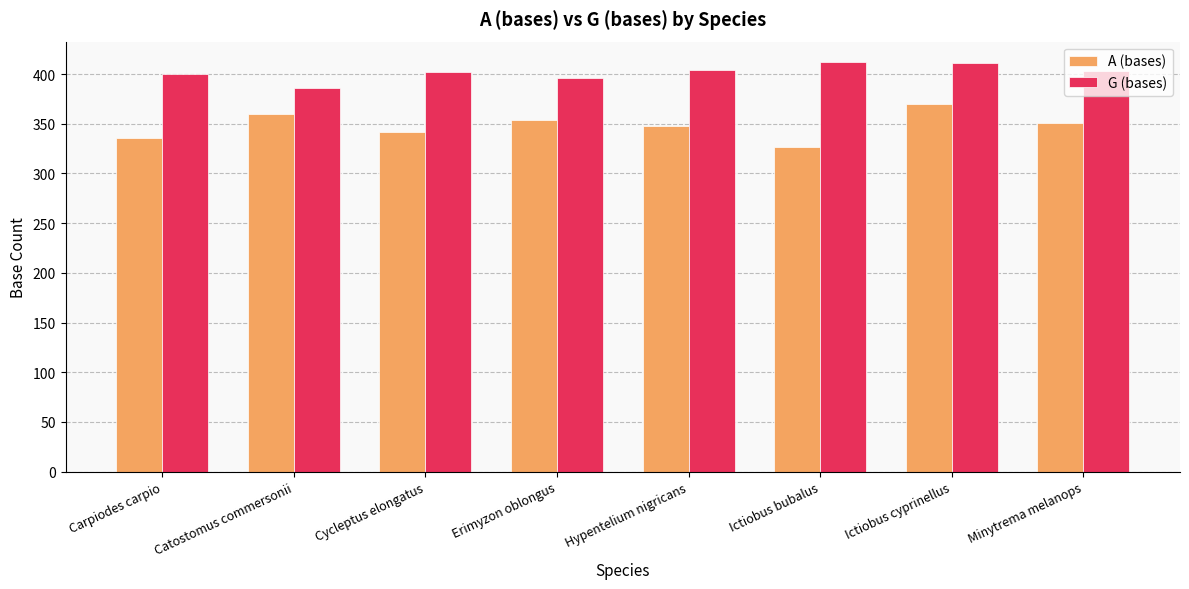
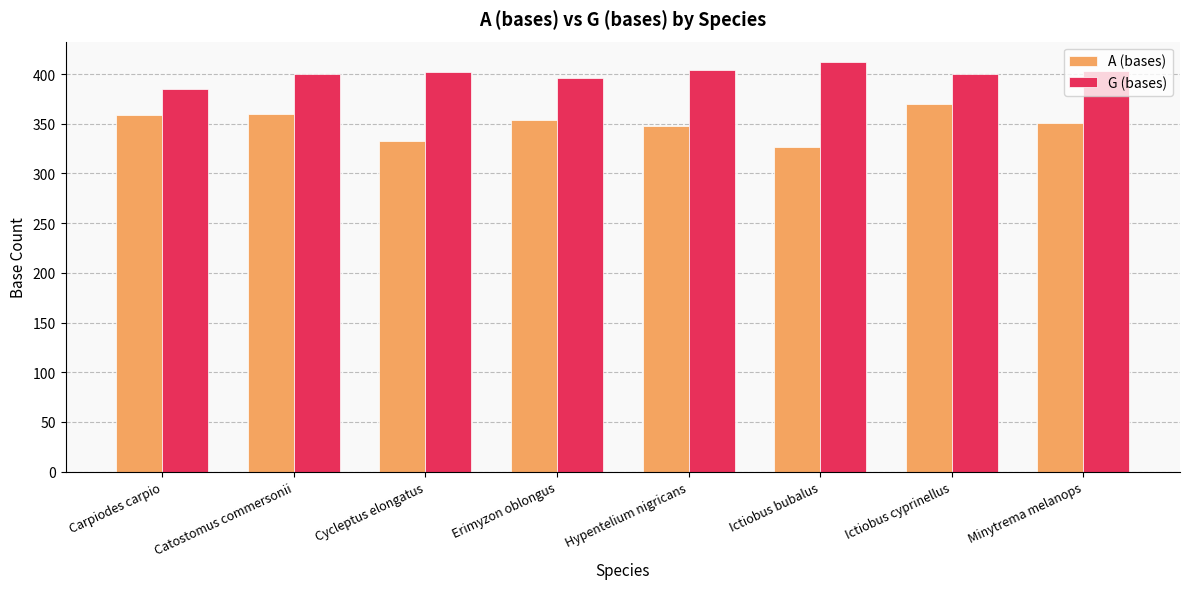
  {
    "A (bases)": {
-     "Carpiodes carpio": 340,
+     "Carpiodes carpio": 360,
      "Catostomus commersonii": 360,
-     "Cycleptus elongatus": 340,
+     "Cycleptus elongatus": 330,
      "Erimyzon oblongus": 350,
      "Hypentelium nigricans": 350,
      "Ictiobus bubalus": 330,
      "Ictiobus cyprinellus": 370,
      "Minytrema melanops": 350
    },
    "G (bases)": {
-     "Carpiodes carpio": 400,
-     "Catostomus commersonii": 390,
+     "Carpiodes carpio": 390,
+     "Catostomus commersonii": 400,
      "Cycleptus elongatus": 400,
      "Erimyzon oblongus": 400,
      "Hypentelium nigricans": 400,
      "Ictiobus bubalus": 410,
-     "Ictiobus cyprinellus": 410
+     "Ictiobus cyprinellus": 400
    }
  }
